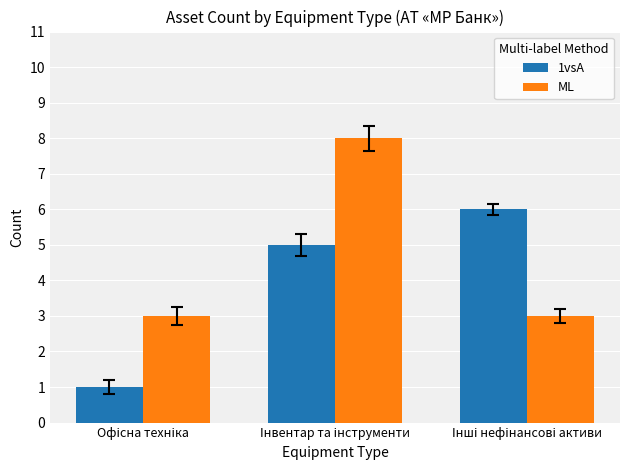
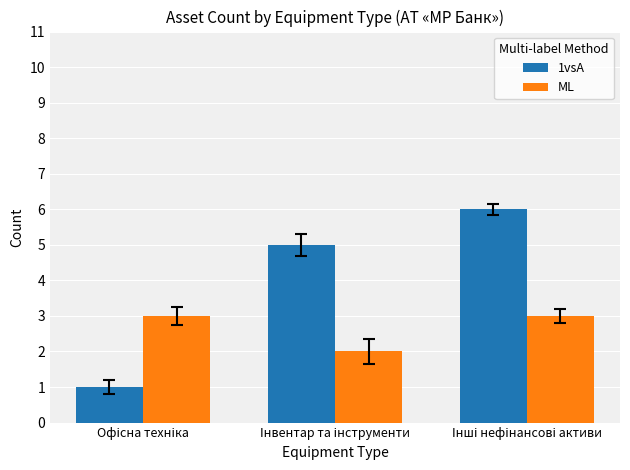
  {
    "ML": {
      "Офісна техніка": 3,
-     "Інвентар та інструменти": 8,
+     "Інвентар та інструменти": 2,
      "Інші нефінансові активи": 3
    }
  }
